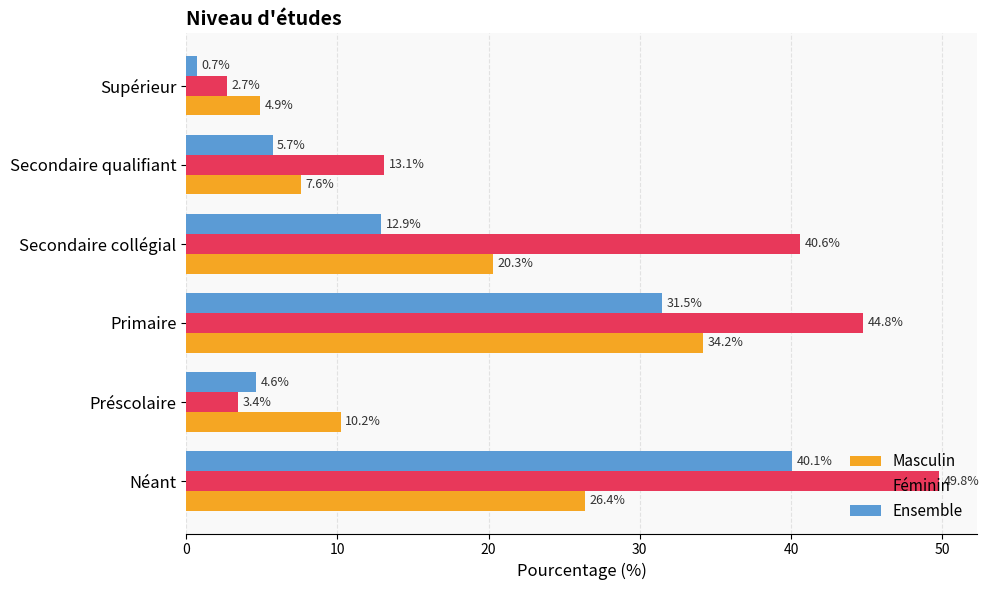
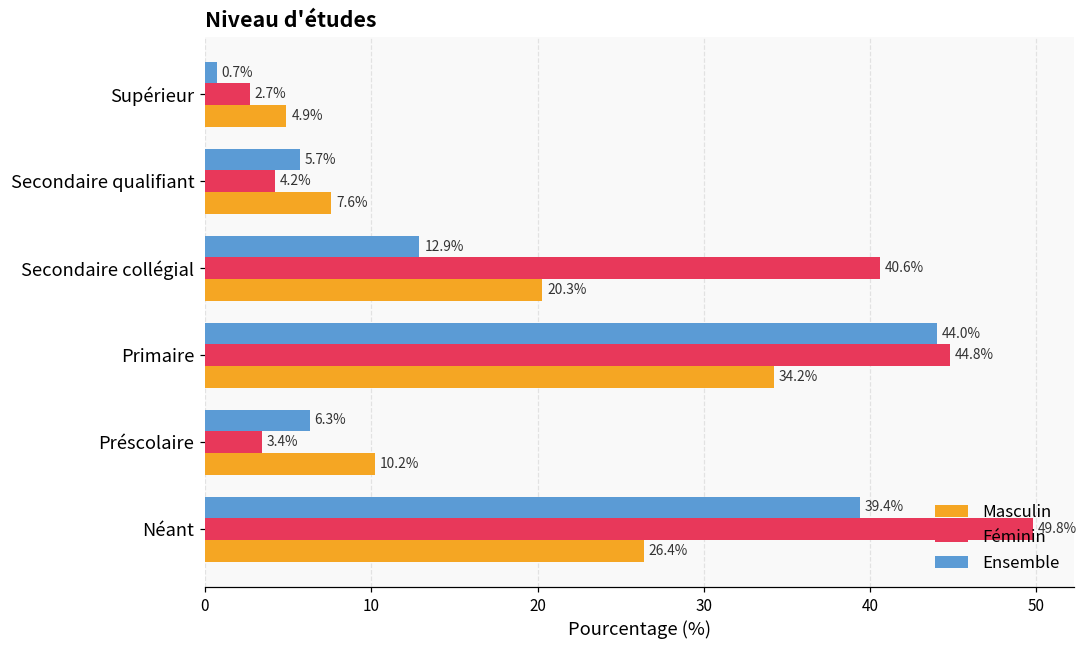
  {
    "Masculin": {
      "Supérieur": "4.9%",
      "Secondaire qualifiant": "7.6%",
      "Secondaire collégial": "20.3%",
      "Primaire": "34.2%",
      "Préscolaire": "10.2%",
      "Néant": "26.4%"
    },
    "Féminin": {
      "Supérieur": "2.7%",
-     "Secondaire qualifiant": "13.1%",
+     "Secondaire qualifiant": "4.2%",
      "Secondaire collégial": "40.6%",
      "Primaire": "44.8%",
      "Préscolaire": "3.4%",
      "Néant": "49.8%"
    },
    "Ensemble": {
      "Supérieur": "0.7%",
      "Secondaire qualifiant": "5.7%",
      "Secondaire collégial": "12.9%",
-     "Primaire": "31.5%",
-     "Préscolaire": "4.6%",
-     "Néant": "40.1%"
+     "Primaire": "44.0%",
+     "Préscolaire": "6.3%",
+     "Néant": "39.4%"
    }
  }
